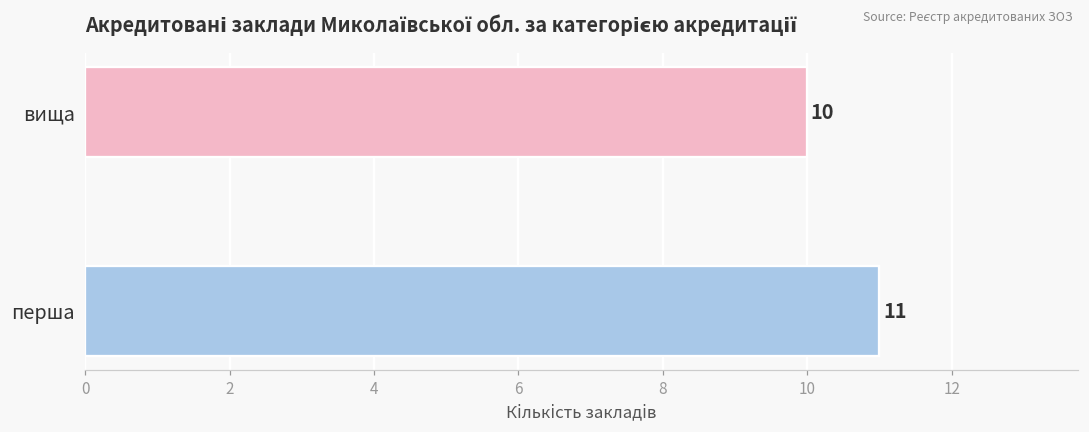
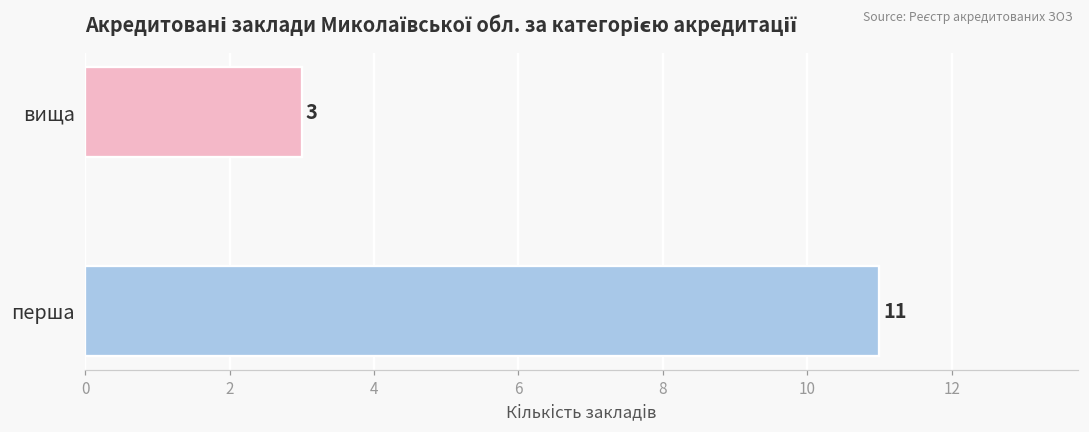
  {
-   "вища": 10,
+   "вища": 3,
    "перша": 11
  }
